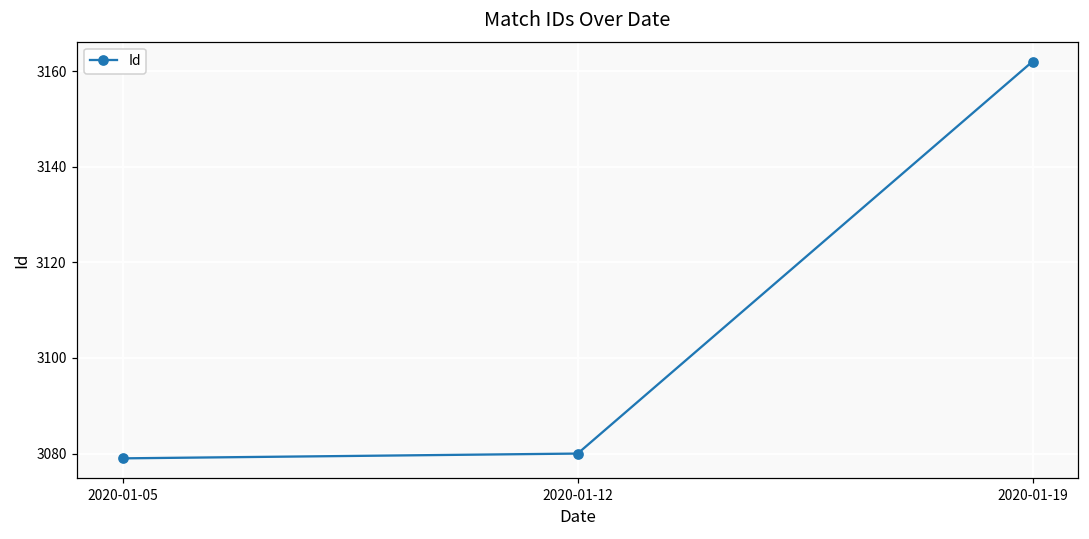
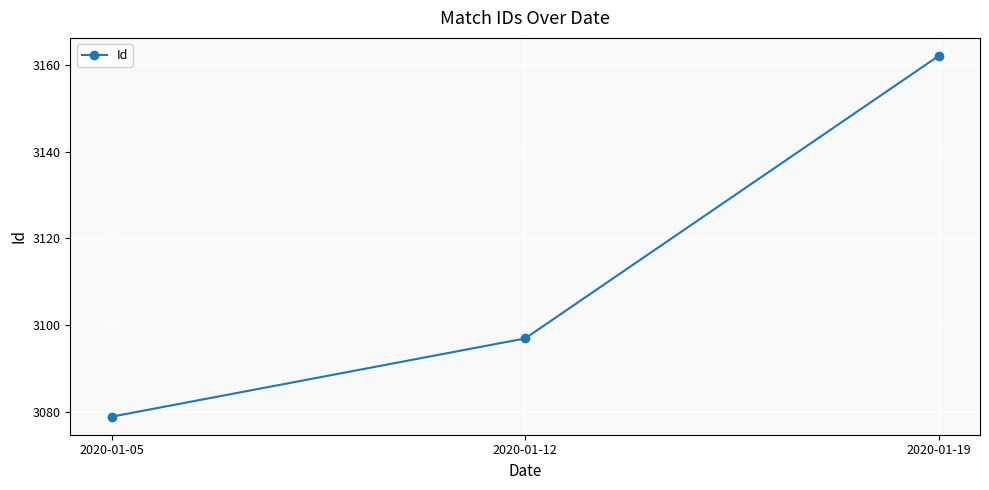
  {
    "2020-01-05": 3079,
-   "2020-01-12": 3080,
+   "2020-01-12": 3097,
    "2020-01-19": 3162
  }
